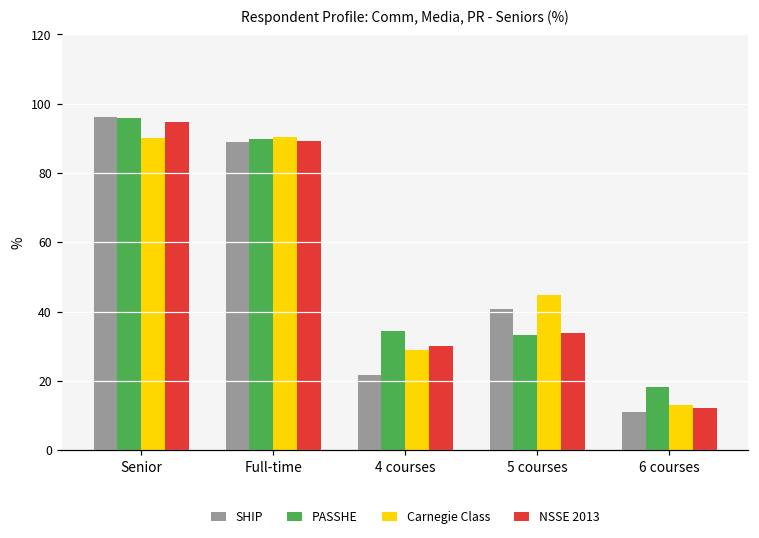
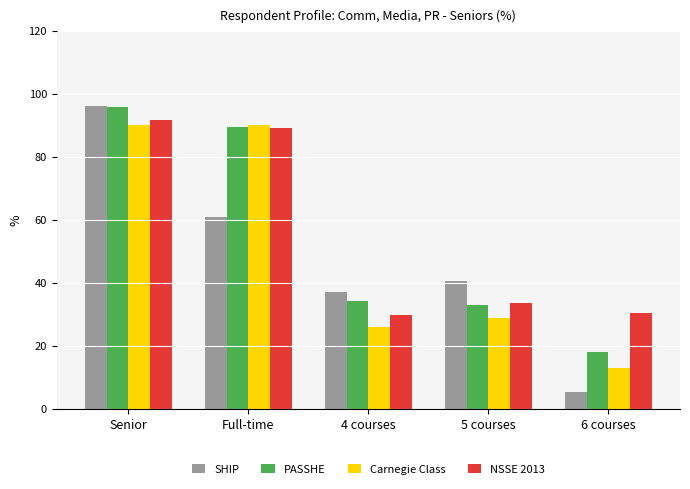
  {
    "SHIP": {
      "Senior": 96,
-     "Full-time": 89,
-     "4 courses": 22,
+     "Full-time": 61,
+     "4 courses": 37,
      "5 courses": 41,
-     "6 courses": 11
+     "6 courses": 5
    },
    "PASSHE": {
      "Senior": 96,
      "Full-time": 90,
      "4 courses": 34,
      "5 courses": 33,
      "6 courses": 18
    },
    "Carnegie Class": {
      "Senior": 90,
      "Full-time": 90,
-     "4 courses": 29,
-     "5 courses": 45,
+     "4 courses": 26,
+     "5 courses": 29,
      "6 courses": 13
    },
    "NSSE 2013": {
-     "Senior": 95,
+     "Senior": 92,
      "Full-time": 89,
      "4 courses": 30,
      "5 courses": 34,
-     "6 courses": 12
+     "6 courses": 30
    }
  }
